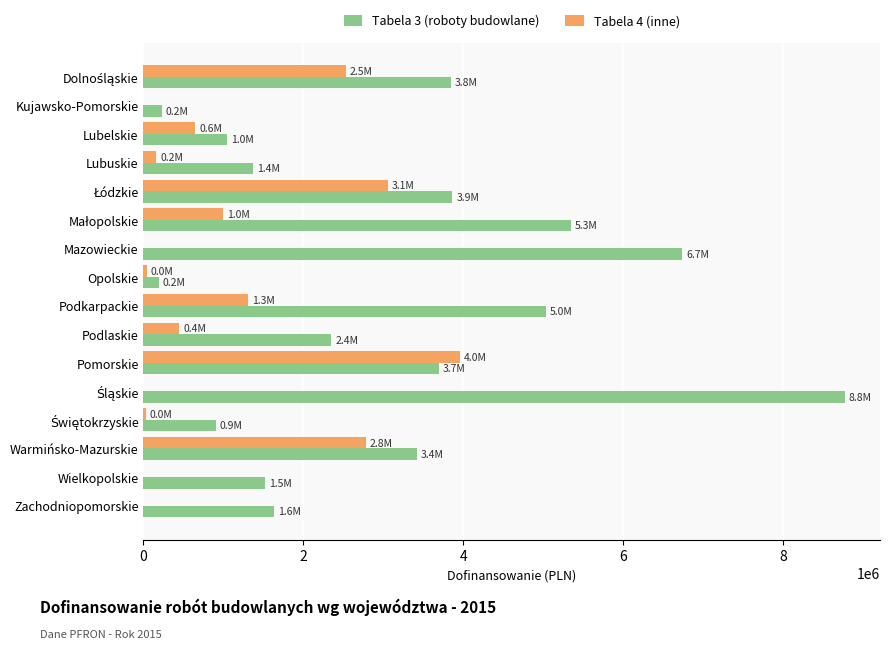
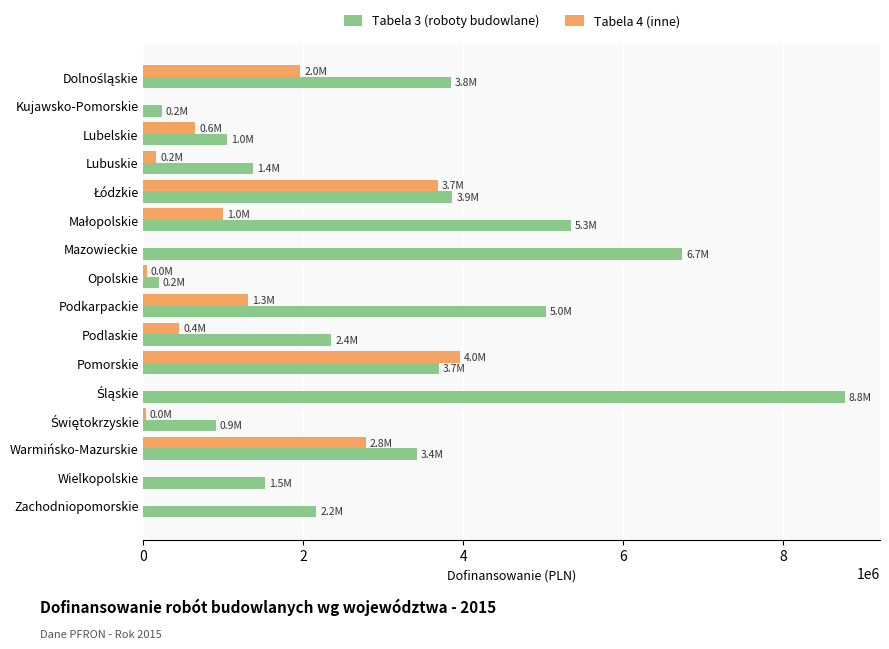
  {
    "Tabela 3 (roboty budowlane)": {
      "Dolnośląskie": "3.8M",
      "Kujawsko-Pomorskie": "0.2M",
      "Lubelskie": "1.0M",
      "Lubuskie": "1.4M",
      "Łódzkie": "3.9M",
      "Małopolskie": "5.3M",
      "Mazowieckie": "6.7M",
      "Opolskie": "0.2M",
      "Podkarpackie": "5.0M",
      "Podlaskie": "2.4M",
      "Pomorskie": "3.7M",
      "Śląskie": "8.8M",
      "Świętokrzyskie": "0.9M",
      "Warmińsko-Mazurskie": "3.4M",
      "Wielkopolskie": "1.5M",
-     "Zachodniopomorskie": "1.6M"
+     "Zachodniopomorskie": "2.2M"
    },
    "Tabela 4 (inne)": {
-     "Dolnośląskie": "2.5M",
+     "Dolnośląskie": "2.0M",
      "Lubelskie": "0.6M",
      "Lubuskie": "0.2M",
-     "Łódzkie": "3.1M",
+     "Łódzkie": "3.7M",
      "Małopolskie": "1.0M",
      "Mazowieckie": "0.0M",
      "Podkarpackie": "1.3M",
      "Podlaskie": "0.4M",
      "Pomorskie": "4.0M",
      "Śląskie": "0.0M",
      "Warmińsko-Mazurskie": "2.8M"
    }
  }
